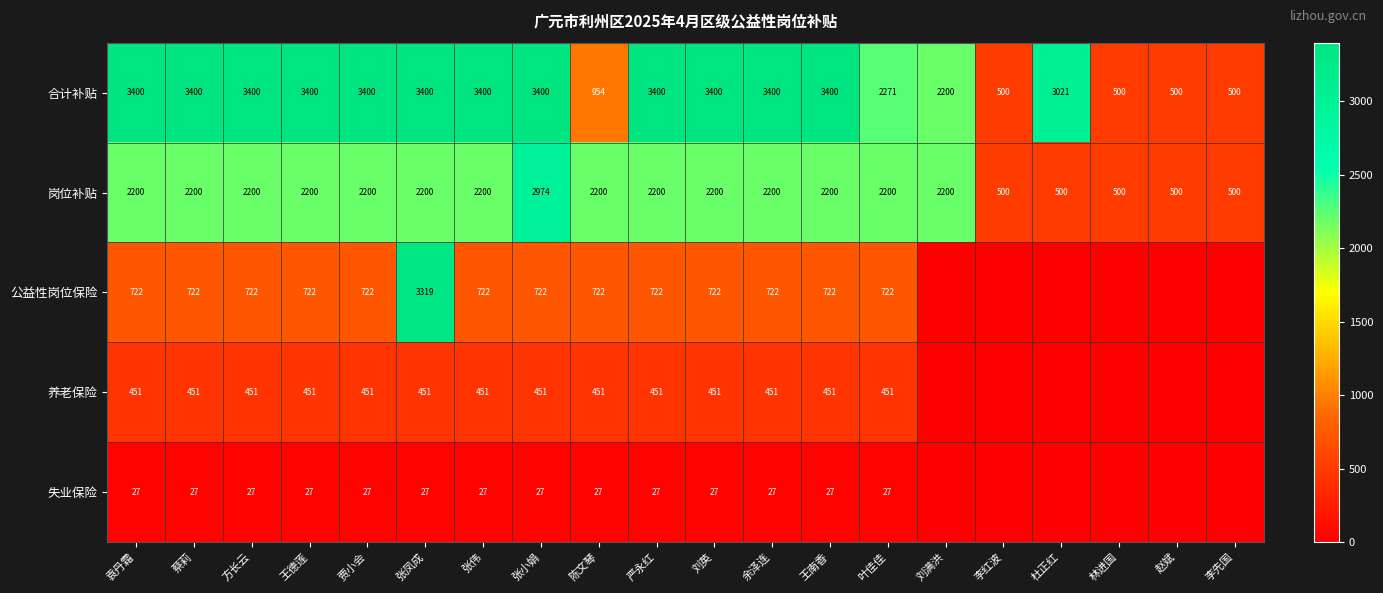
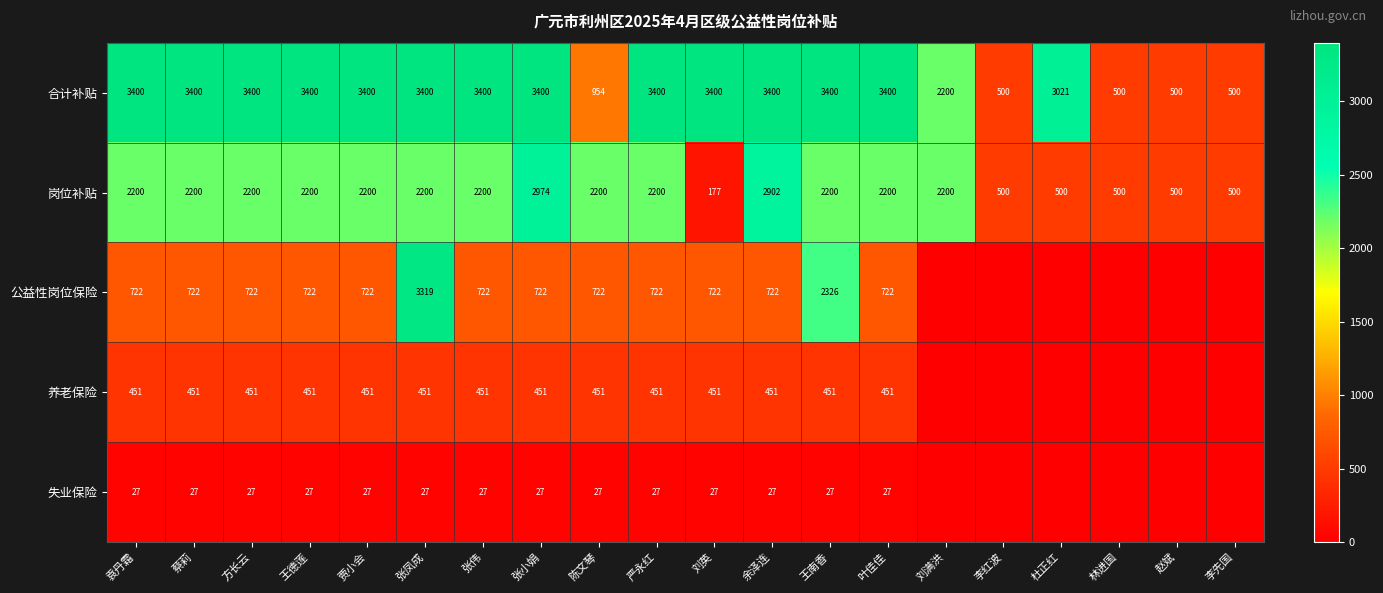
  {
    "合计补贴": {
      "袁丹霜": 3400,
      "蔡莉": 3400,
      "方长云": 3400,
      "王德莲": 3400,
      "贾小会": 3400,
      "张凤成": 3400,
      "张伟": 3400,
      "张小娟": 3400,
      "陈文琴": 954,
      "严永红": 3400,
      "刘英": 3400,
      "余泽连": 3400,
      "王南香": 3400,
-     "叶佳佳": 2271,
+     "叶佳佳": 3400,
      "刘满洪": 2200,
      "李红波": 500,
      "杜正红": 3021,
      "林进国": 500,
      "赵斌": 500,
      "李先国": 500
    },
    "岗位补贴": {
      "袁丹霜": 2200,
      "蔡莉": 2200,
      "方长云": 2200,
      "王德莲": 2200,
      "贾小会": 2200,
      "张凤成": 2200,
      "张伟": 2200,
      "张小娟": 2974,
      "陈文琴": 2200,
      "严永红": 2200,
-     "刘英": 2200,
-     "余泽连": 2200,
+     "刘英": 177,
+     "余泽连": 2902,
      "王南香": 2200,
      "叶佳佳": 2200,
      "刘满洪": 2200,
      "李红波": 500,
      "杜正红": 500,
      "林进国": 500,
      "赵斌": 500,
      "李先国": 500
    },
    "公益性岗位保险": {
      "袁丹霜": 722,
      "蔡莉": 722,
      "方长云": 722,
      "王德莲": 722,
      "贾小会": 722,
      "张凤成": 3319,
      "张伟": 722,
      "张小娟": 722,
      "陈文琴": 722,
      "严永红": 722,
      "刘英": 722,
      "余泽连": 722,
-     "王南香": 722,
+     "王南香": 2326,
      "叶佳佳": 722
    },
    "养老保险": {
      "袁丹霜": 451,
      "蔡莉": 451,
      "方长云": 451,
      "王德莲": 451,
      "贾小会": 451,
      "张凤成": 451,
      "张伟": 451,
      "张小娟": 451,
      "陈文琴": 451,
      "严永红": 451,
      "刘英": 451,
      "余泽连": 451,
      "王南香": 451,
      "叶佳佳": 451
    },
    "失业保险": {
      "袁丹霜": 27,
      "蔡莉": 27,
      "方长云": 27,
      "王德莲": 27,
      "贾小会": 27,
      "张凤成": 27,
      "张伟": 27,
      "张小娟": 27,
      "陈文琴": 27,
      "严永红": 27,
      "刘英": 27,
      "余泽连": 27,
      "王南香": 27,
      "叶佳佳": 27
    }
  }
